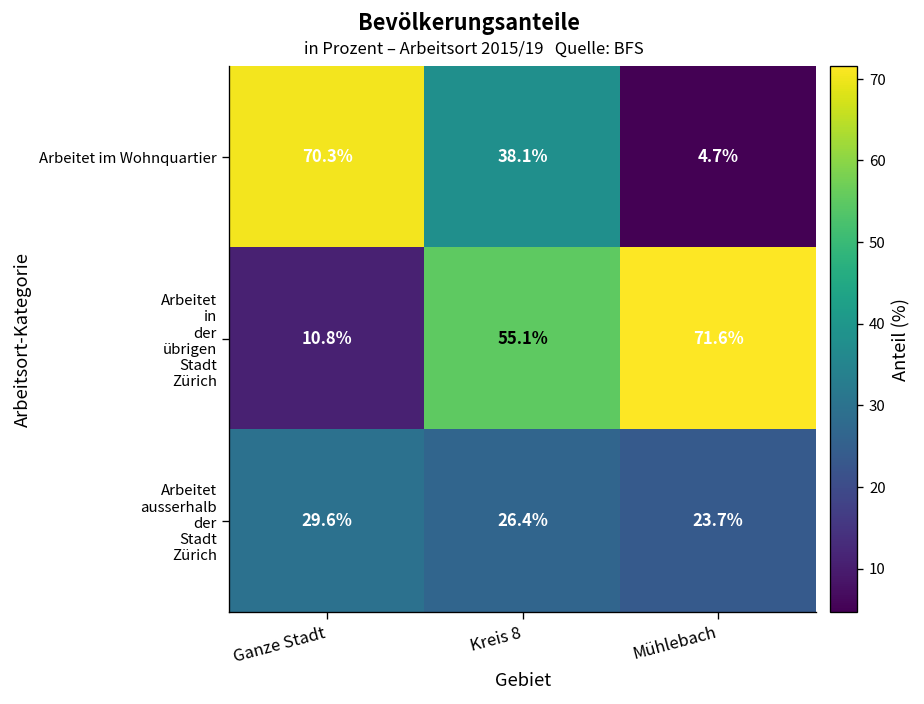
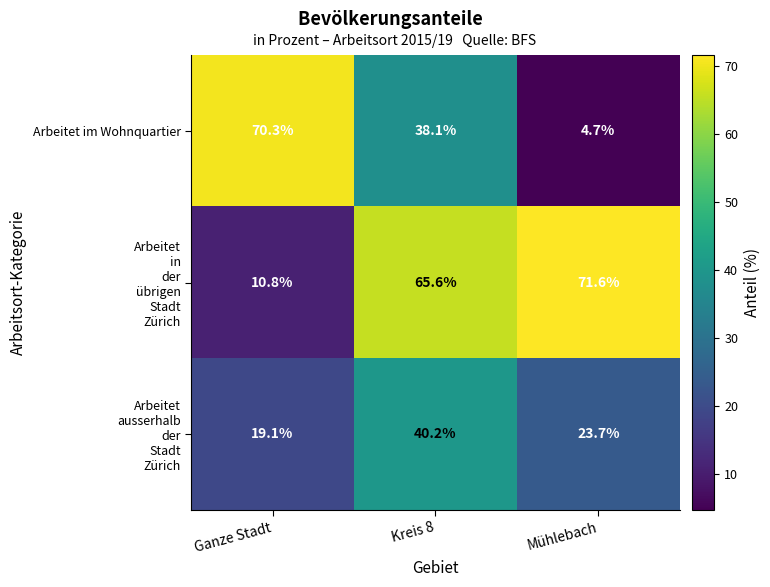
  {
    "Arbeitet im Wohnquartier": {
      "Ganze Stadt": "70.3%",
      "Kreis 8": "38.1%",
      "Mühlebach": "4.7%"
    },
    "Arbeitet in der übrigen Stadt Zürich": {
      "Ganze Stadt": "10.8%",
-     "Kreis 8": "55.1%",
+     "Kreis 8": "65.6%",
      "Mühlebach": "71.6%"
    },
    "Arbeitet ausserhalb der Stadt Zürich": {
-     "Ganze Stadt": "29.6%",
-     "Kreis 8": "26.4%",
+     "Ganze Stadt": "19.1%",
+     "Kreis 8": "40.2%",
      "Mühlebach": "23.7%"
    }
  }
